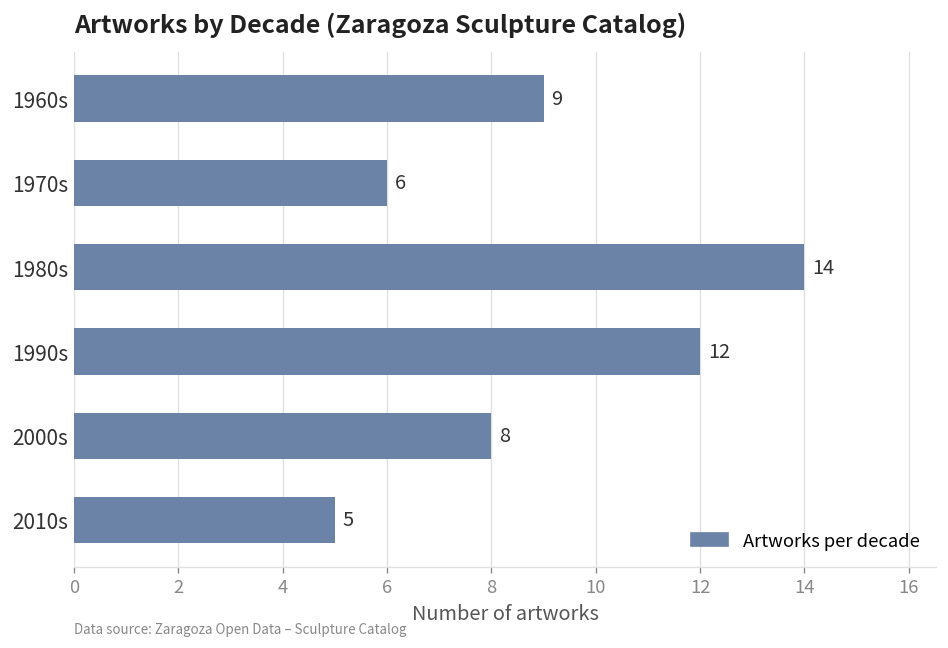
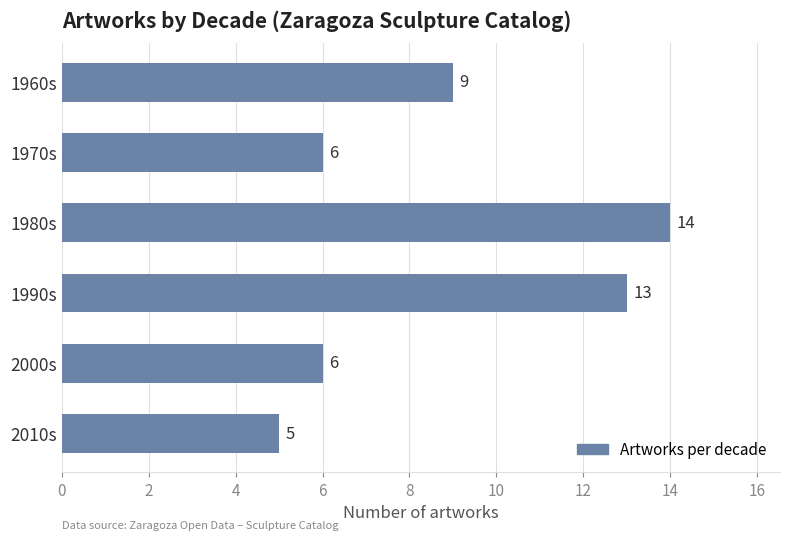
  {
    "1960s": 9,
    "1970s": 6,
    "1980s": 14,
-   "1990s": 12,
-   "2000s": 8,
+   "1990s": 13,
+   "2000s": 6,
    "2010s": 5
  }
